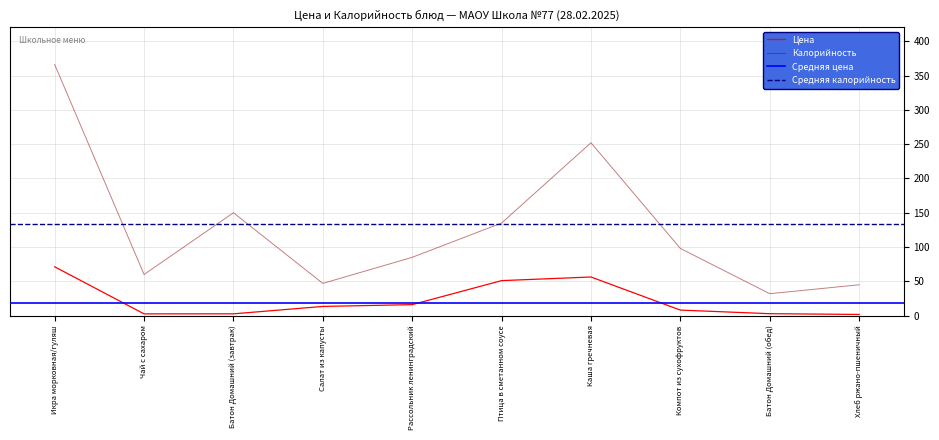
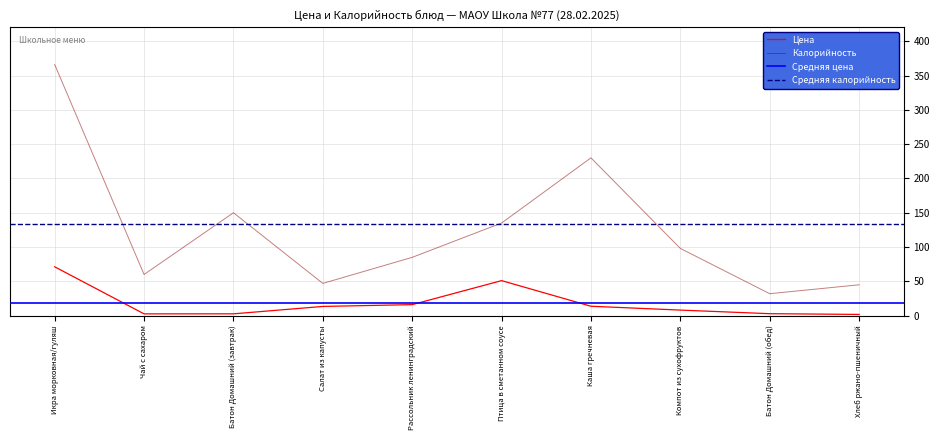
  {
    "Цена": {
      "Икра морковная/гуляш": 70,
      "Чай с сахаром": 0,
      "Батон Домашний (завтрак)": 0,
      "Салат из капусты": 10,
      "Рассольник ленинградский": 20,
      "Птица в сметанном соусе": 50,
-     "Каша гречневая": 60,
+     "Каша гречневая": 10,
      "Компот из сухофруктов": 10,
      "Батон Домашний (обед)": 0,
      "Хлеб ржано-пшеничный": 0
    },
    "Калорийность": {
      "Икра морковная/гуляш": 370,
      "Чай с сахаром": 60,
      "Батон Домашний (завтрак)": 150,
      "Салат из капусты": 50,
      "Рассольник ленинградский": 90,
      "Птица в сметанном соусе": 140,
-     "Каша гречневая": 250,
+     "Каша гречневая": 230,
      "Компот из сухофруктов": 100,
      "Батон Домашний (обед)": 30,
      "Хлеб ржано-пшеничный": 50
    }
  }
